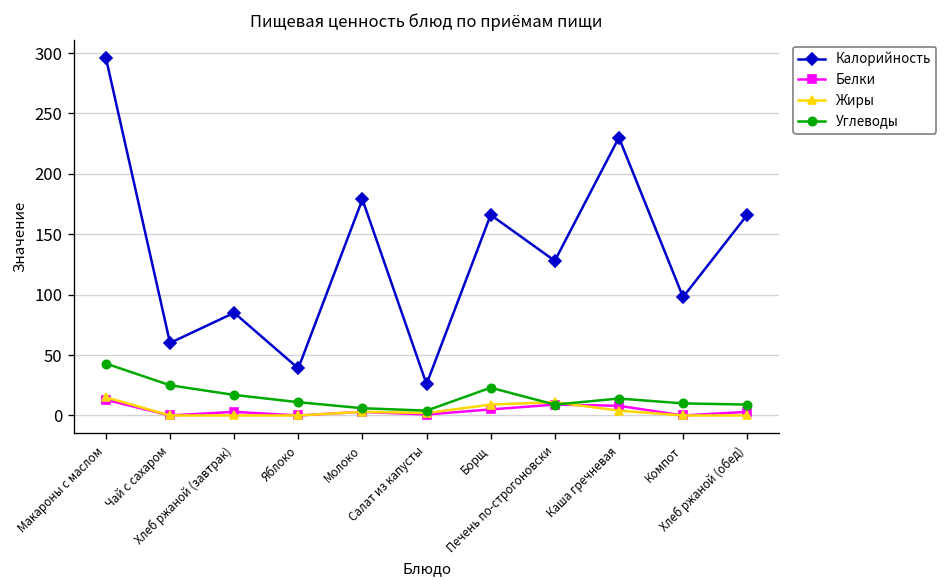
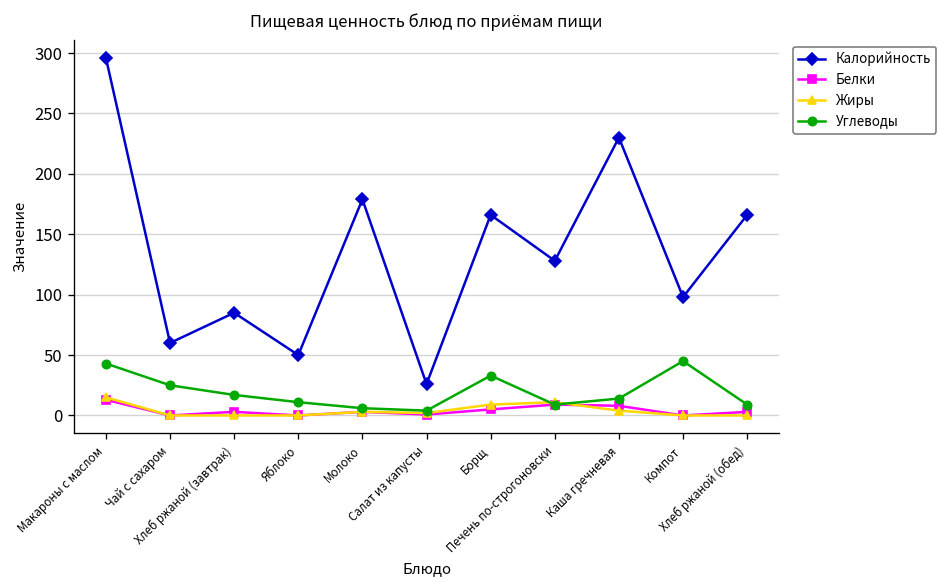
  {
    "Калорийность": {
      "Макароны с маслом": 296,
      "Чай с сахаром": 60,
      "Хлеб ржаной (завтрак)": 85,
-     "Яблоко": 39,
+     "Яблоко": 50,
      "Молоко": 179,
      "Салат из капусты": 26,
      "Борщ": 166,
      "Печень по-строгоновски": 128,
      "Каша гречневая": 230,
      "Компот": 98,
      "Хлеб ржаной (обед)": 166
    },
    "Белки": {
      "Хлеб ржаной (завтрак)": 3,
      "Борщ": 5,
      "Каша гречневая": 8,
      "Хлеб ржаной (обед)": 3
    },
    "Жиры": {
      "Хлеб ржаной (завтрак)": 0,
      "Борщ": 9,
      "Каша гречневая": 4,
      "Хлеб ржаной (обед)": 0
    },
    "Углеводы": {
      "Макароны с маслом": 43,
      "Чай с сахаром": 25,
      "Хлеб ржаной (завтрак)": 17,
      "Яблоко": 11,
      "Молоко": 6,
-     "Борщ": 23,
+     "Борщ": 33,
      "Каша гречневая": 14,
-     "Компот": 10,
+     "Компот": 45,
      "Хлеб ржаной (обед)": 9
    }
  }
